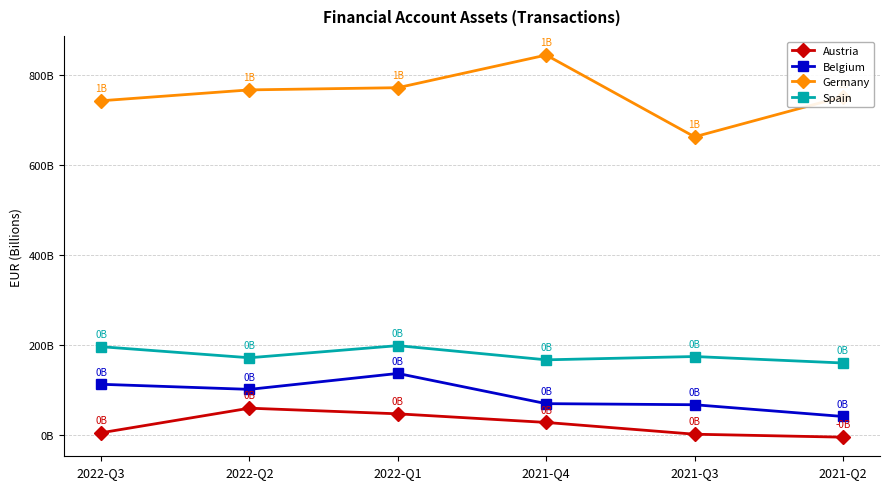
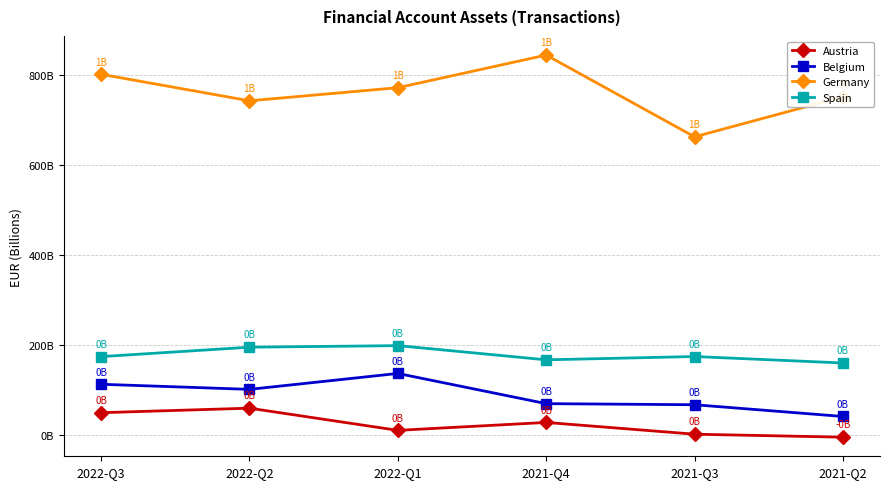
  {
    "Austria": {
-     "2022-Q3": 0,
+     "2022-Q3": 50000000000,
      "2022-Q2": 60000000000,
-     "2022-Q1": 50000000000,
+     "2022-Q1": 10000000000,
      "2021-Q4": 30000000000,
      "2021-Q2": -10000000000
    },
    "Germany": {
-     "2022-Q3": 740000000000,
-     "2022-Q2": 770000000000
+     "2022-Q3": 800000000000,
+     "2022-Q2": 740000000000
    },
    "Spain": {
-     "2022-Q3": 200000000000,
-     "2022-Q2": 170000000000
+     "2022-Q3": 170000000000,
+     "2022-Q2": 190000000000
    }
  }
